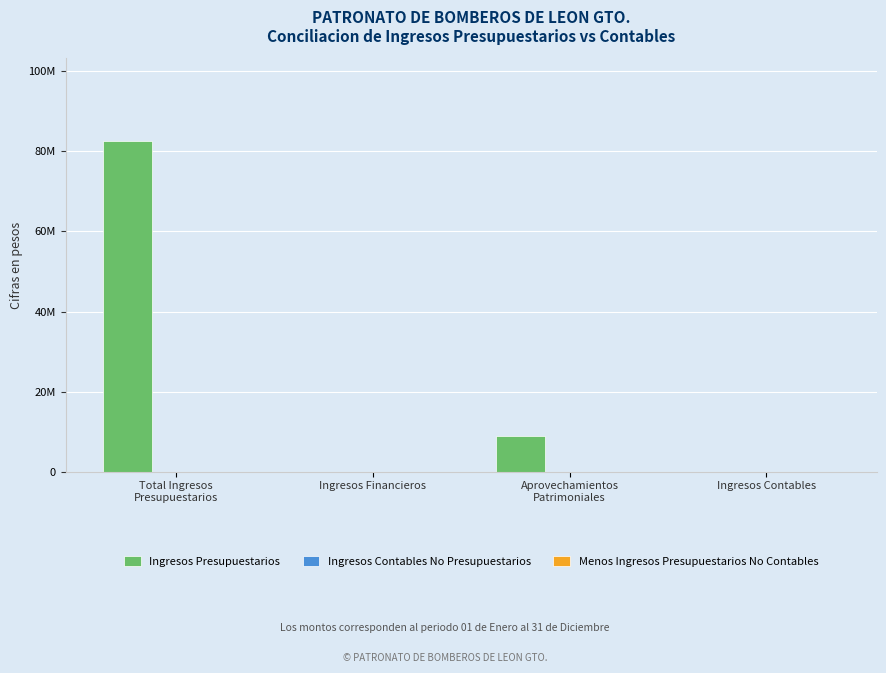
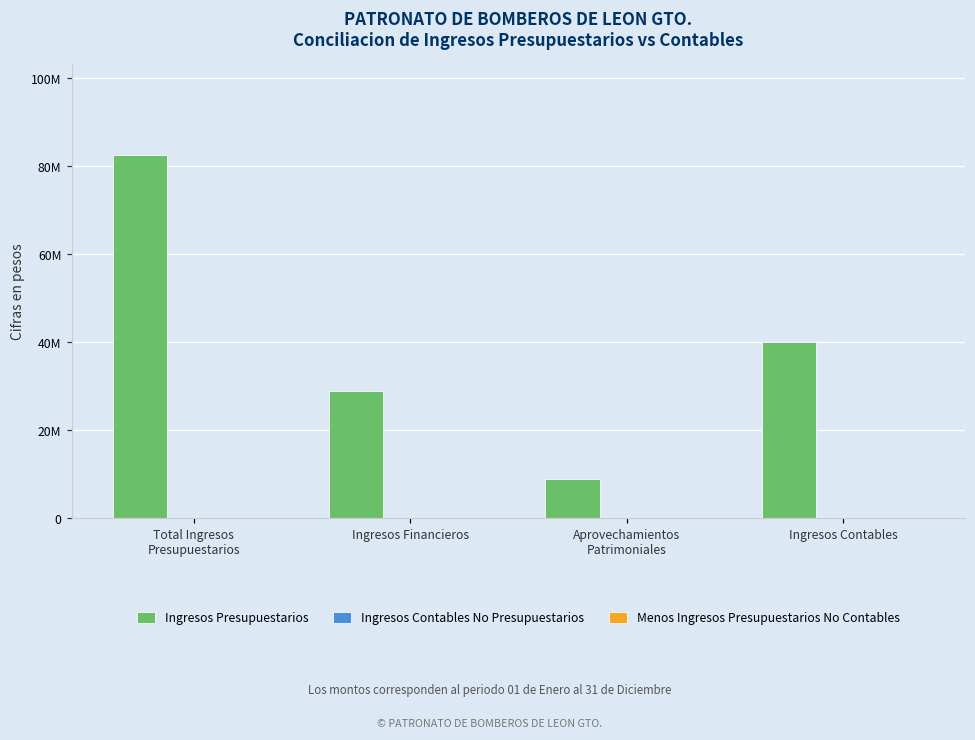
  {
    "Ingresos Presupuestarios": {
      "Total Ingresos Presupuestarios": 83000000,
-     "Ingresos Financieros": 0,
+     "Ingresos Financieros": 29000000,
      "Aprovechamientos Patrimoniales": 9000000,
-     "Ingresos Contables": 0
+     "Ingresos Contables": 40000000
    },
    "Ingresos Contables No Presupuestarios": {
      "Total Ingresos Presupuestarios": 0,
      "Ingresos Financieros": 0,
      "Aprovechamientos Patrimoniales": 0,
      "Ingresos Contables": 0
    },
    "Menos Ingresos Presupuestarios No Contables": {
      "Total Ingresos Presupuestarios": 0,
      "Ingresos Financieros": 0,
      "Aprovechamientos Patrimoniales": 0,
      "Ingresos Contables": 0
    }
  }
